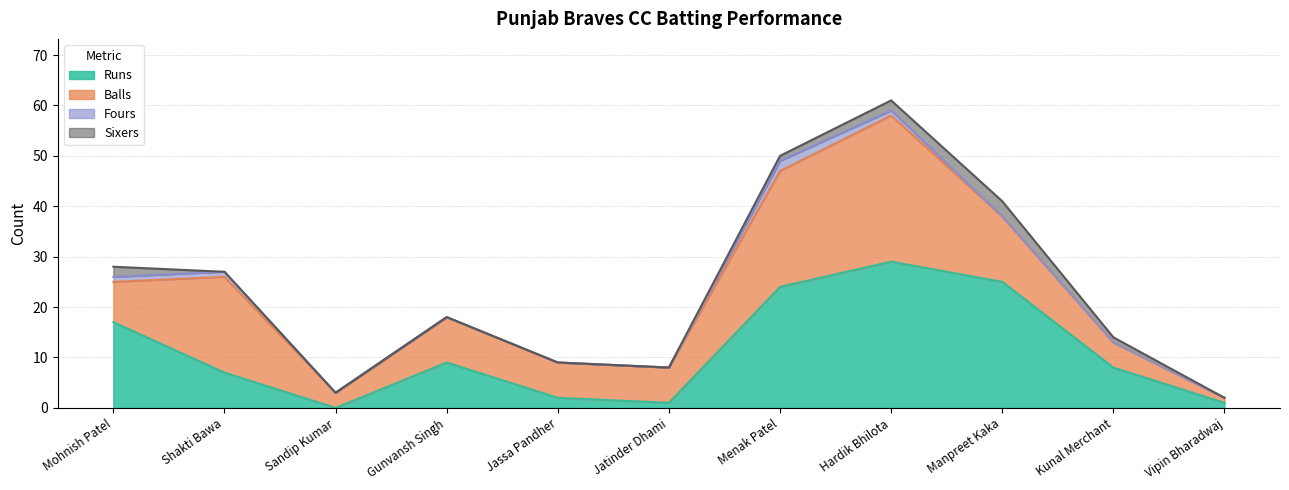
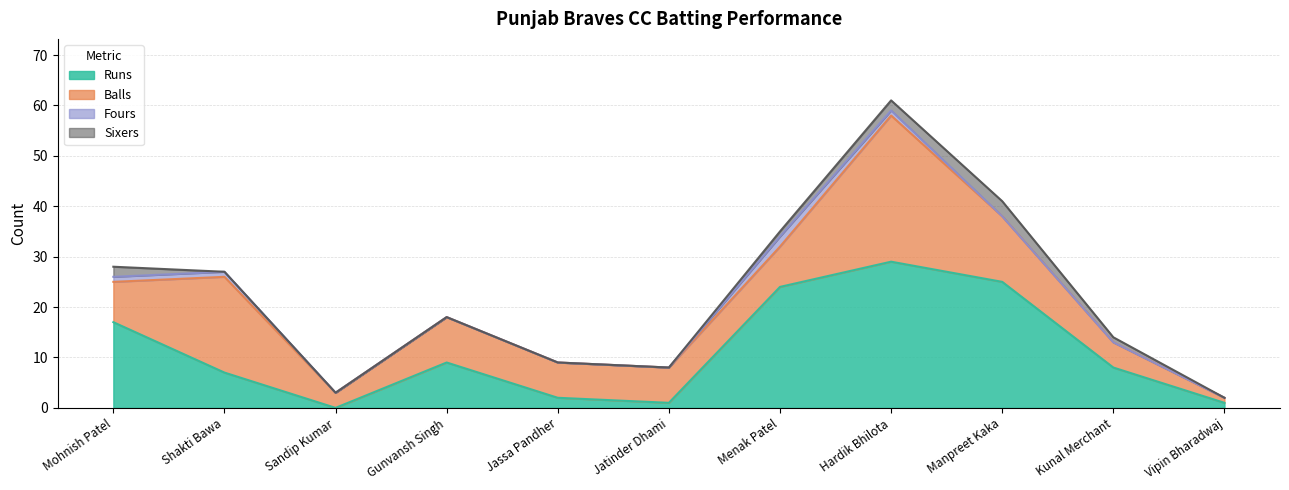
  {
    "Runs": {
      "Mohnish Patel": 17,
      "Shakti Bawa": 7,
      "Sandip Kumar": 0,
      "Gunvansh Singh": 9,
      "Jassa Pandher": 2,
      "Jatinder Dhami": 1,
      "Menak Patel": 24,
      "Hardik Bhilota": 29,
      "Manpreet Kaka": 25,
      "Kunal Merchant": 8,
      "Vipin Bharadwaj": 1
    },
    "Balls": {
      "Mohnish Patel": 8,
      "Shakti Bawa": 19,
-     "Menak Patel": 23,
+     "Menak Patel": 8,
      "Hardik Bhilota": 29
    },
    "Fours": {
      "Mohnish Patel": 1,
      "Menak Patel": 2,
      "Hardik Bhilota": 1
    },
    "Sixers": {
      "Mohnish Patel": 2,
      "Menak Patel": 1,
      "Hardik Bhilota": 2,
      "Manpreet Kaka": 3,
      "Kunal Merchant": 1
    }
  }
